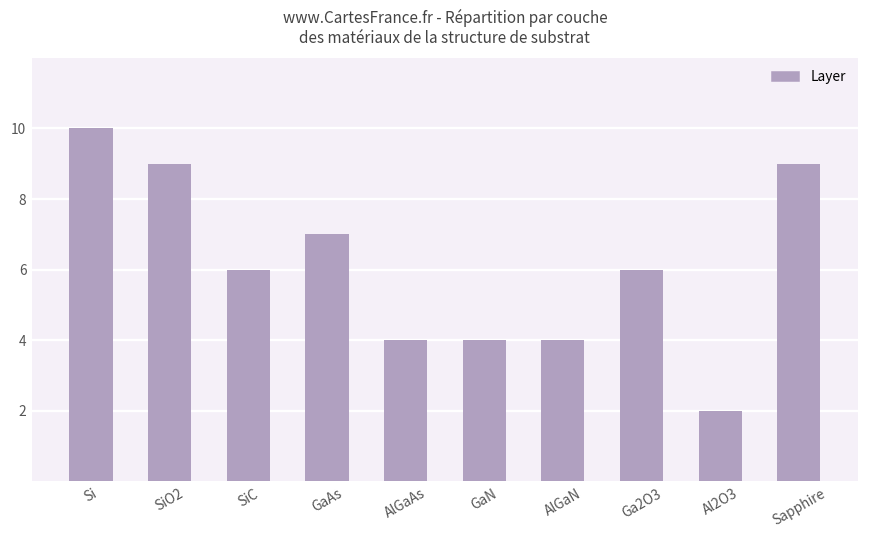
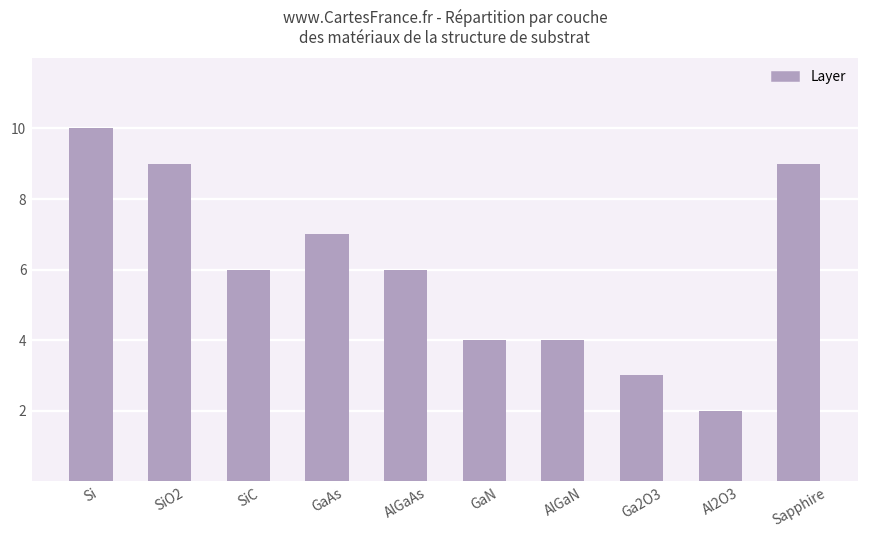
  {
    "Si": 10,
    "SiO2": 9,
    "SiC": 6,
    "GaAs": 7,
-   "AlGaAs": 4,
+   "AlGaAs": 6,
    "GaN": 4,
    "AlGaN": 4,
-   "Ga2O3": 6,
+   "Ga2O3": 3,
    "Al2O3": 2,
    "Sapphire": 9
  }
